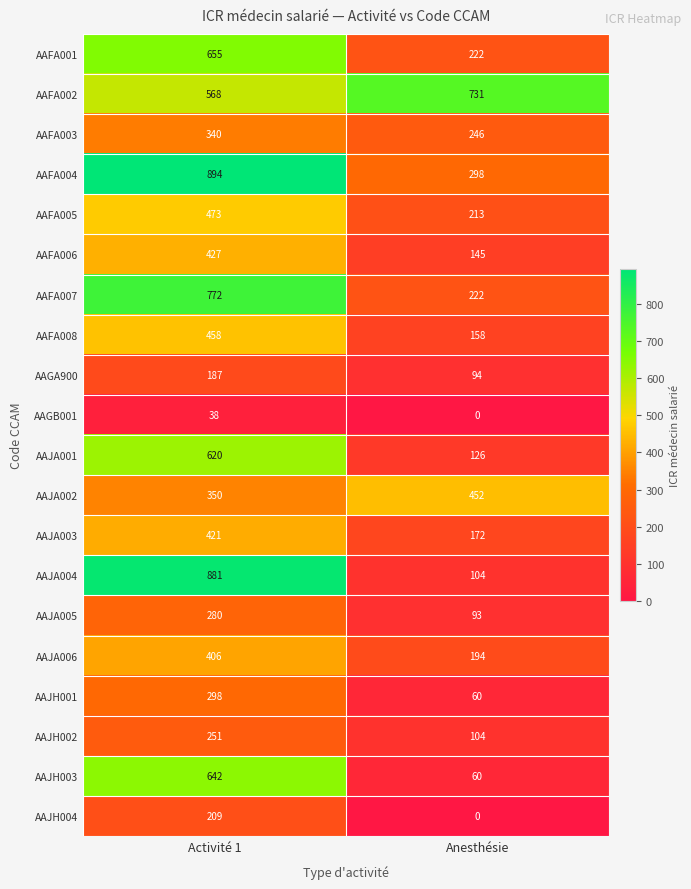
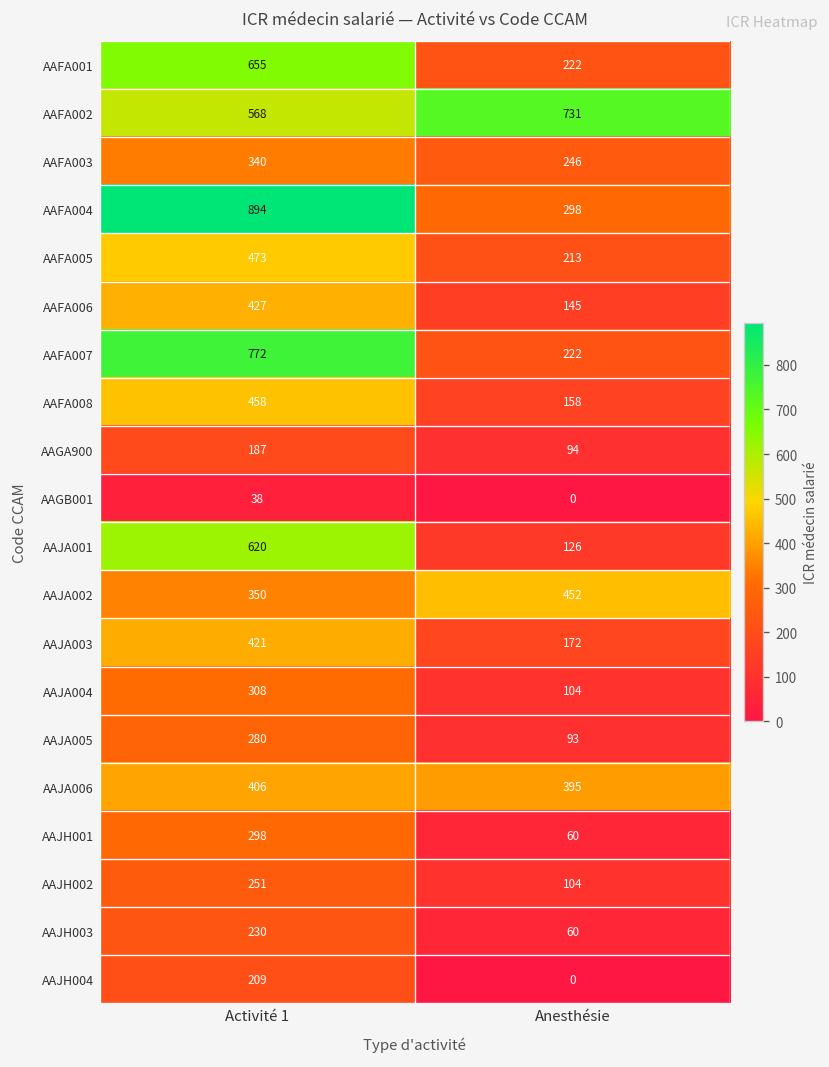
  {
    "AAFA001": {
      "Activité 1": 655,
      "Anesthésie": 222
    },
    "AAFA002": {
      "Activité 1": 568,
      "Anesthésie": 731
    },
    "AAFA003": {
      "Activité 1": 340,
      "Anesthésie": 246
    },
    "AAFA004": {
      "Activité 1": 894,
      "Anesthésie": 298
    },
    "AAFA005": {
      "Activité 1": 473,
      "Anesthésie": 213
    },
    "AAFA006": {
      "Activité 1": 427,
      "Anesthésie": 145
    },
    "AAFA007": {
      "Activité 1": 772,
      "Anesthésie": 222
    },
    "AAFA008": {
      "Activité 1": 458,
      "Anesthésie": 158
    },
    "AAGA900": {
      "Activité 1": 187,
      "Anesthésie": 94
    },
    "AAGB001": {
      "Activité 1": 38,
      "Anesthésie": 0
    },
    "AAJA001": {
      "Activité 1": 620,
      "Anesthésie": 126
    },
    "AAJA002": {
      "Activité 1": 350,
      "Anesthésie": 452
    },
    "AAJA003": {
      "Activité 1": 421,
      "Anesthésie": 172
    },
    "AAJA004": {
-     "Activité 1": 881,
+     "Activité 1": 308,
      "Anesthésie": 104
    },
    "AAJA005": {
      "Activité 1": 280,
      "Anesthésie": 93
    },
    "AAJA006": {
      "Activité 1": 406,
-     "Anesthésie": 194
+     "Anesthésie": 395
    },
    "AAJH001": {
      "Activité 1": 298,
      "Anesthésie": 60
    },
    "AAJH002": {
      "Activité 1": 251,
      "Anesthésie": 104
    },
    "AAJH003": {
-     "Activité 1": 642,
+     "Activité 1": 230,
      "Anesthésie": 60
    },
    "AAJH004": {
      "Activité 1": 209,
      "Anesthésie": 0
    }
  }
